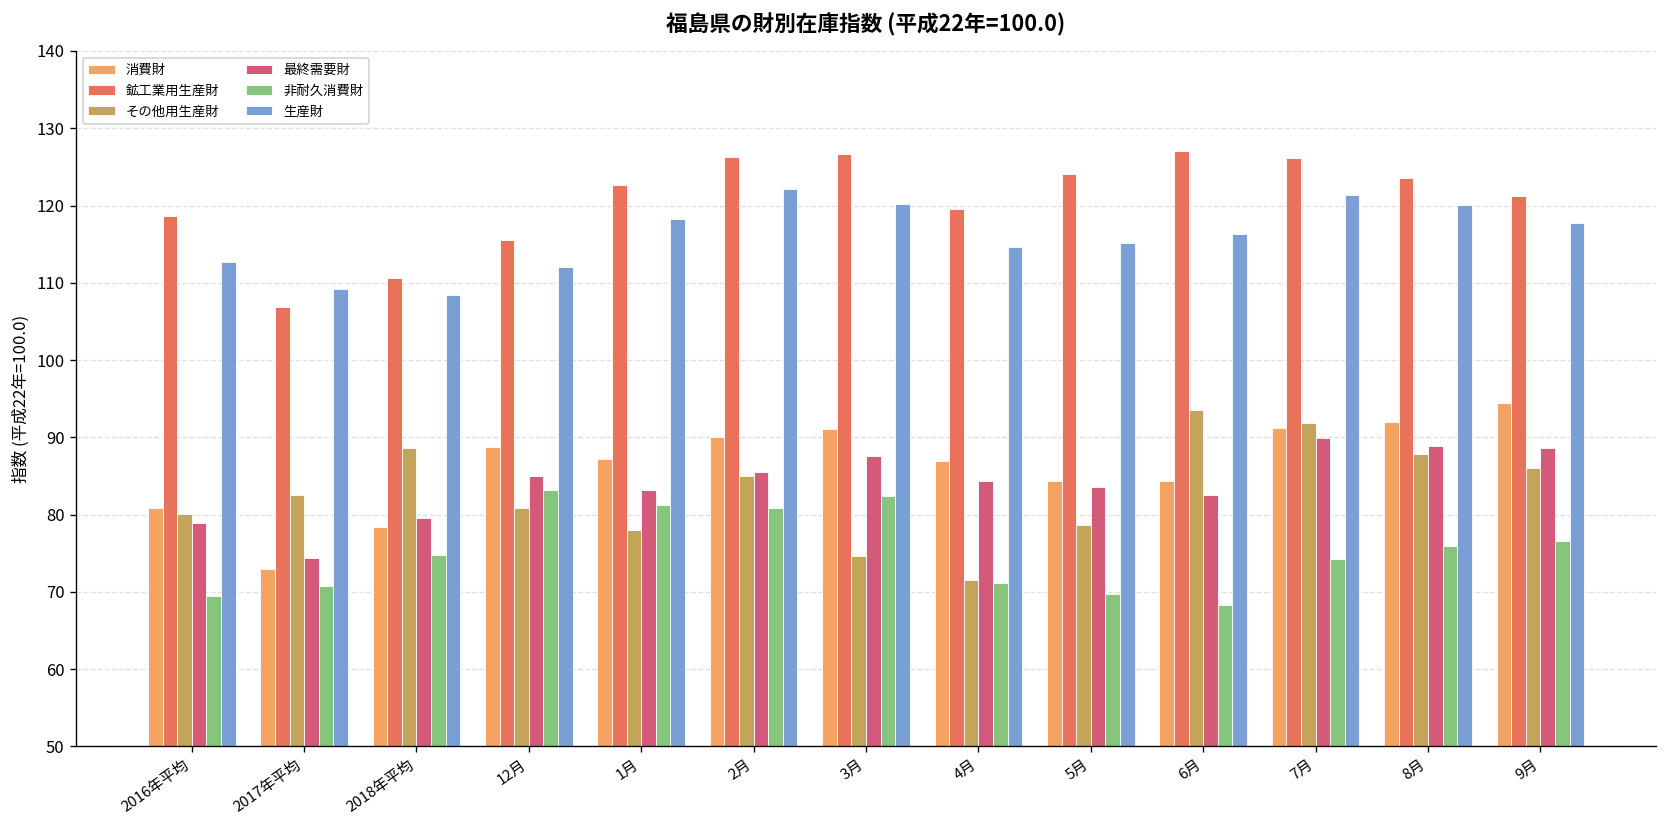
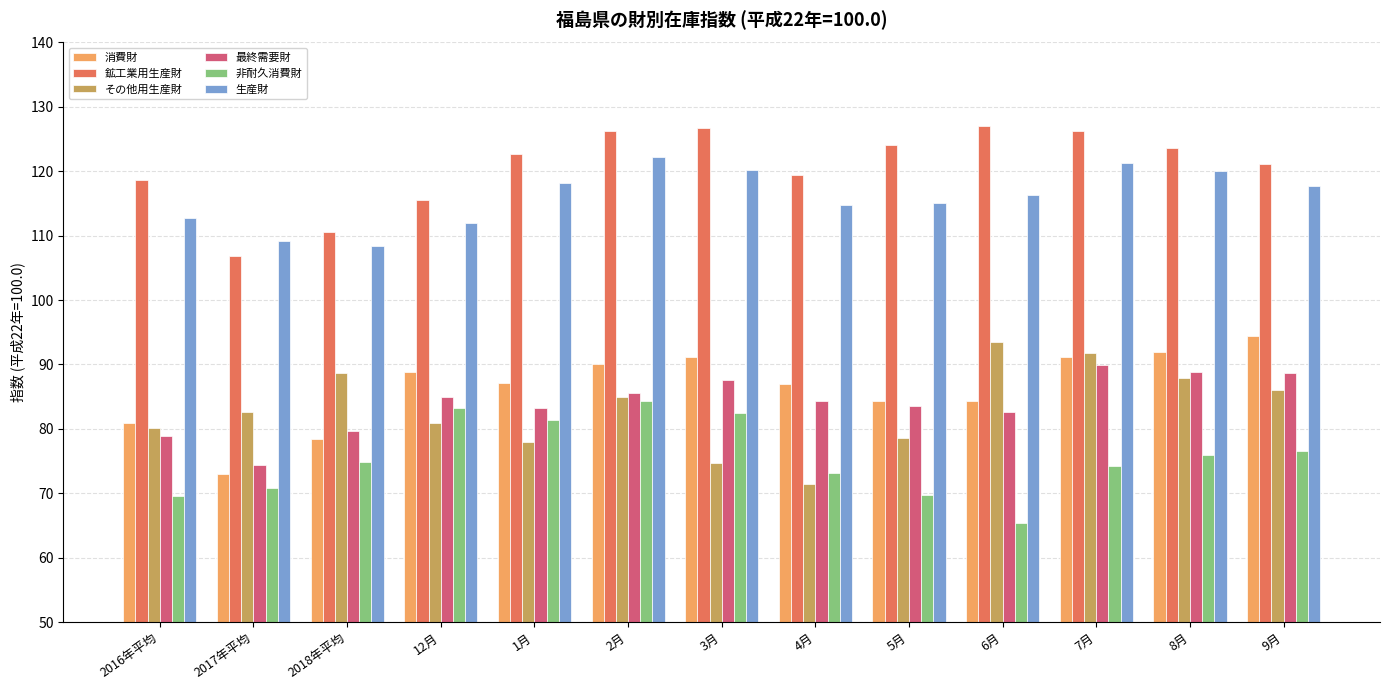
  {
    "非耐久消費財": {
      "2016年平均": 70,
      "2017年平均": 71,
      "2018年平均": 75,
      "12月": 83,
      "1月": 81,
-     "2月": 81,
+     "2月": 84,
      "3月": 82,
-     "4月": 71,
+     "4月": 73,
      "5月": 70,
-     "6月": 68,
+     "6月": 65,
      "7月": 74,
      "8月": 76,
      "9月": 77
    },
    "生産財": {
      "2016年平均": 113,
      "2017年平均": 109,
      "2018年平均": 108,
      "12月": 112,
      "1月": 118,
      "2月": 122,
      "3月": 120,
      "4月": 115,
      "5月": 115,
      "6月": 116,
      "7月": 121,
      "8月": 120,
      "9月": 118
    }
  }
